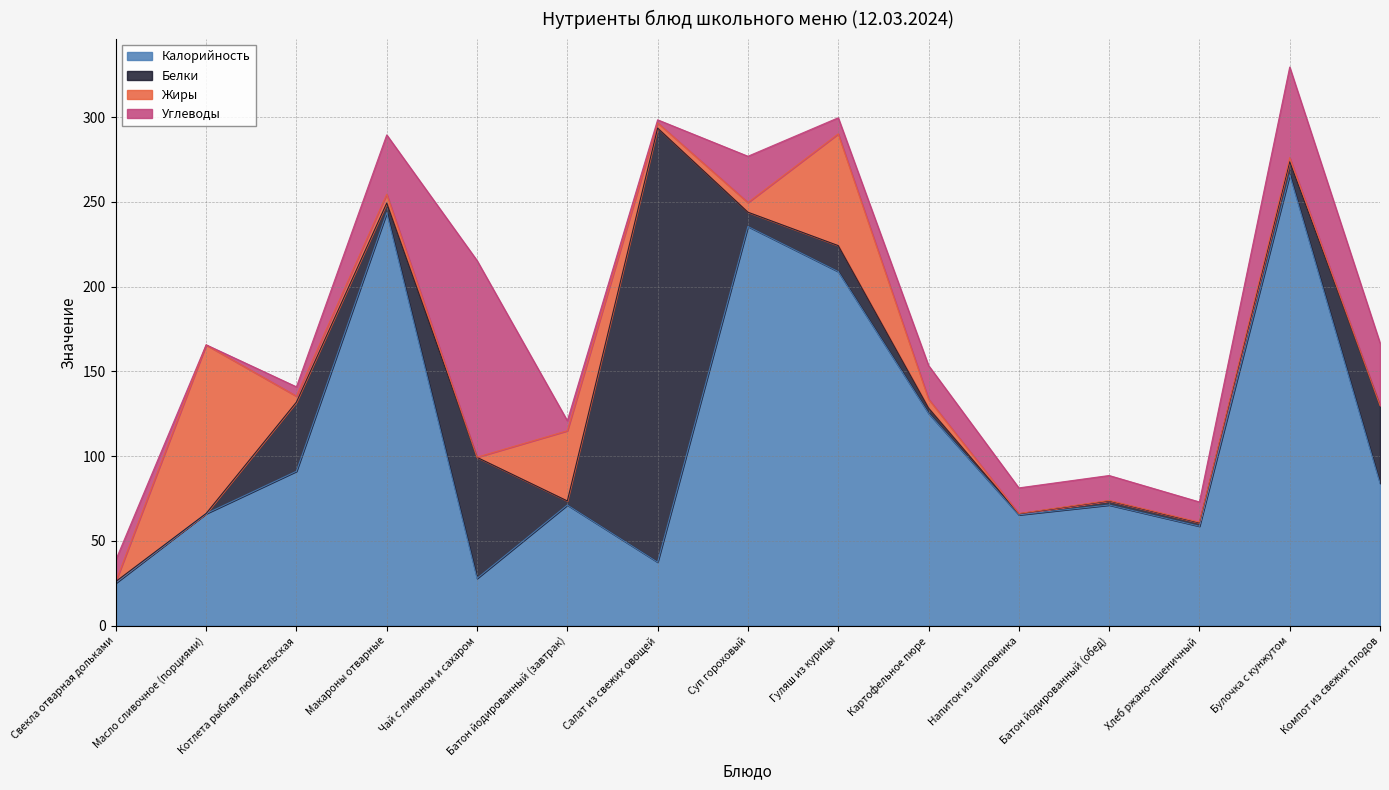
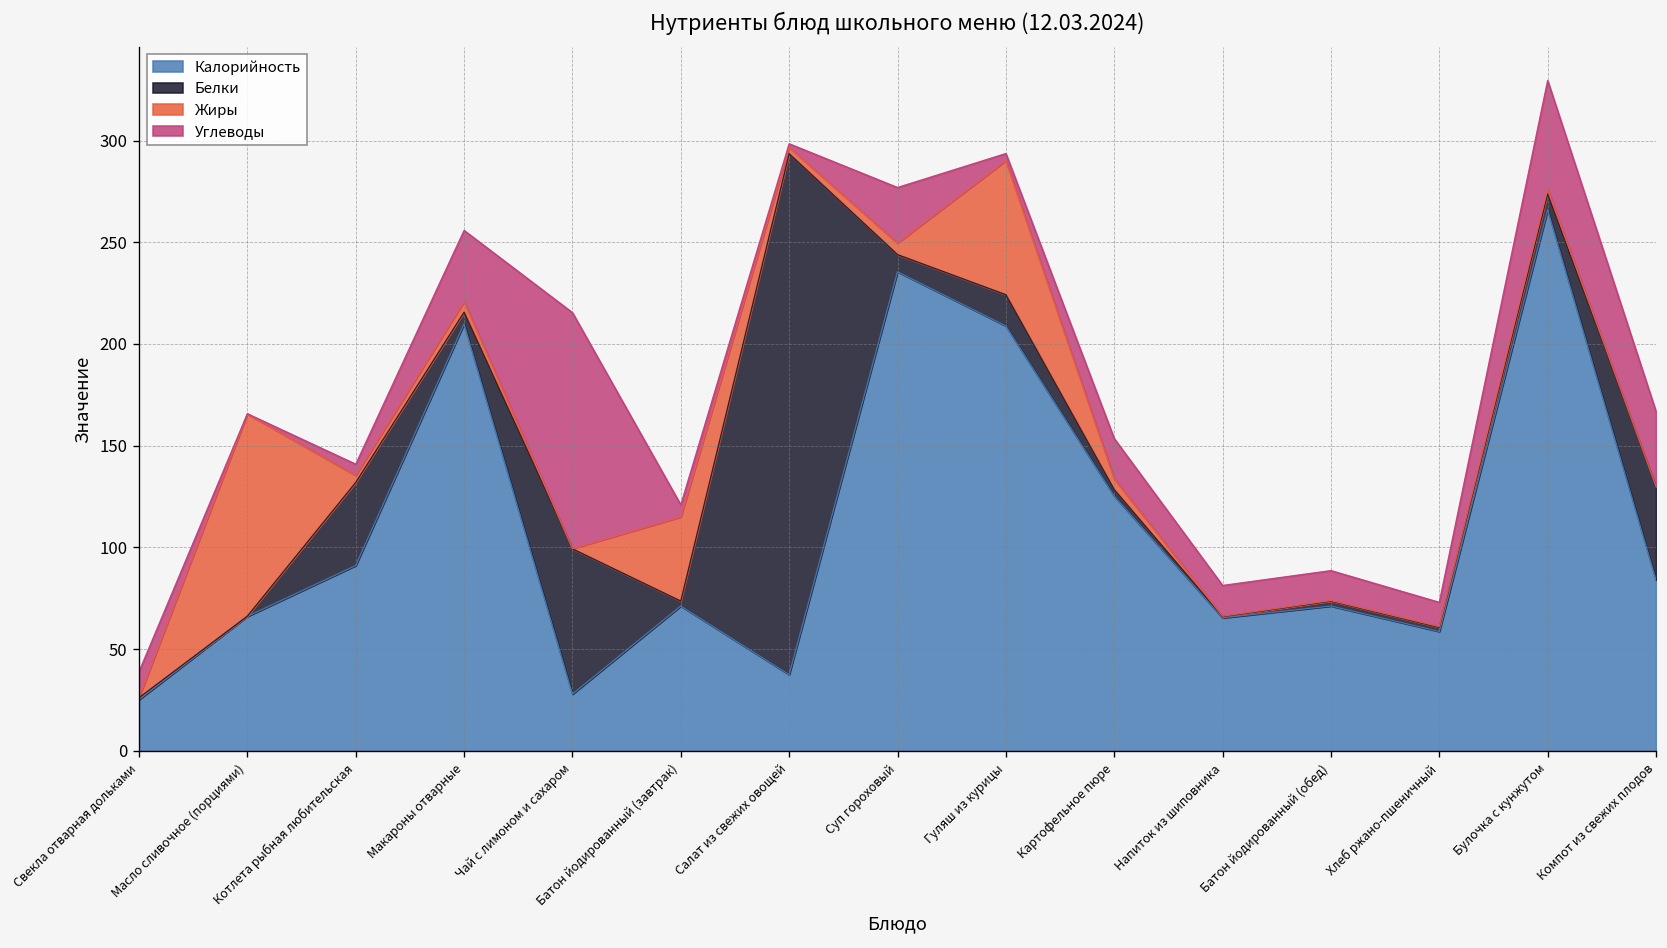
  {
    "Калорийность": {
      "Котлета рыбная любительская": 91,
-     "Макароны отварные": 244,
+     "Макароны отварные": 210,
      "Чай с лимоном и сахаром": 28,
      "Батон йодированный (завтрак)": 71,
      "Салат из свежих овощей": 38,
      "Суп гороховый": 236,
      "Гуляш из курицы": 209,
      "Картофельное пюре": 125,
      "Батон йодированный (обед)": 71,
      "Хлеб ржано-пшеничный": 59,
      "Булочка с кунжутом": 266,
      "Компот из свежих плодов": 84
    },
    "Белки": {
      "Котлета рыбная любительская": 41,
      "Макароны отварные": 6,
      "Батон йодированный (завтрак)": 2,
      "Салат из свежих овощей": 256,
      "Суп гороховый": 8,
      "Гуляш из курицы": 15,
      "Картофельное пюре": 3,
      "Булочка с кунжутом": 8
    },
    "Жиры": {
      "Котлета рыбная любительская": 4,
      "Макароны отварные": 5,
      "Батон йодированный (завтрак)": 41,
      "Салат из свежих овощей": 3,
      "Суп гороховый": 6,
      "Гуляш из курицы": 66,
      "Картофельное пюре": 5,
      "Булочка с кунжутом": 2
    },
    "Углеводы": {
      "Свекла отварная дольками": 13,
      "Котлета рыбная любительская": 6,
      "Макароны отварные": 35,
      "Чай с лимоном и сахаром": 116,
      "Батон йодированный (завтрак)": 6,
      "Салат из свежих овощей": 2,
      "Суп гороховый": 27,
-     "Гуляш из курицы": 10,
+     "Гуляш из курицы": 4,
      "Картофельное пюре": 20,
      "Напиток из шиповника": 15,
      "Батон йодированный (обед)": 15,
      "Хлеб ржано-пшеничный": 12,
      "Булочка с кунжутом": 53,
      "Компот из свежих плодов": 37
    }
  }
